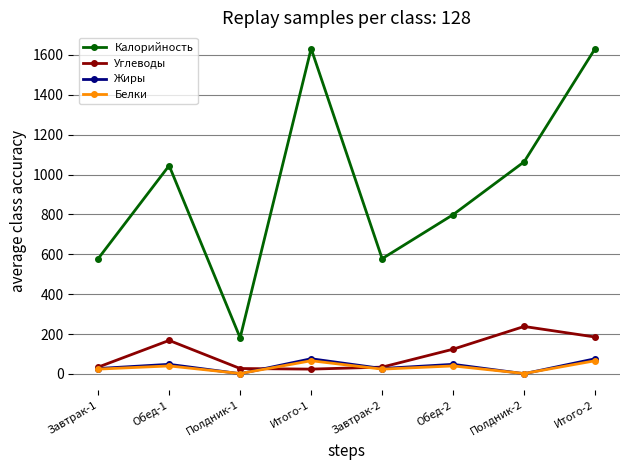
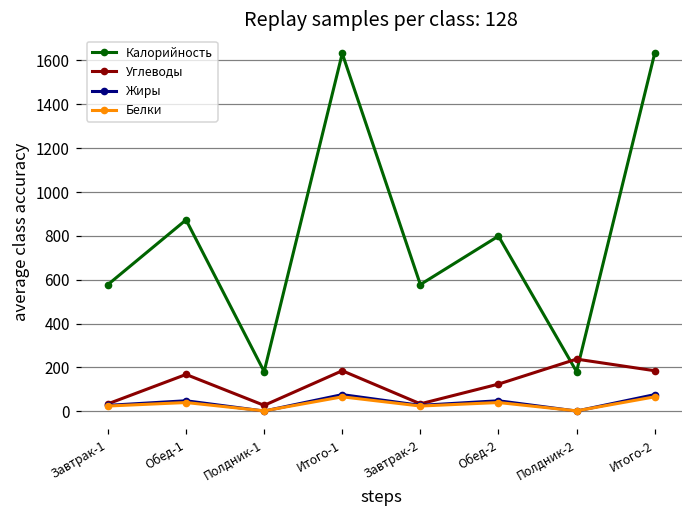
  {
    "Калорийность": {
      "Завтрак-1": 580,
-     "Обед-1": 1050,
+     "Обед-1": 870,
      "Полдник-1": 180,
      "Итого-1": 1630,
      "Завтрак-2": 580,
      "Обед-2": 800,
-     "Полдник-2": 1060,
+     "Полдник-2": 180,
      "Итого-2": 1630
    },
    "Углеводы": {
      "Обед-1": 170,
      "Полдник-1": 30,
-     "Итого-1": 20,
+     "Итого-1": 190,
      "Обед-2": 120,
      "Полдник-2": 240,
      "Итого-2": 190
    }
  }
